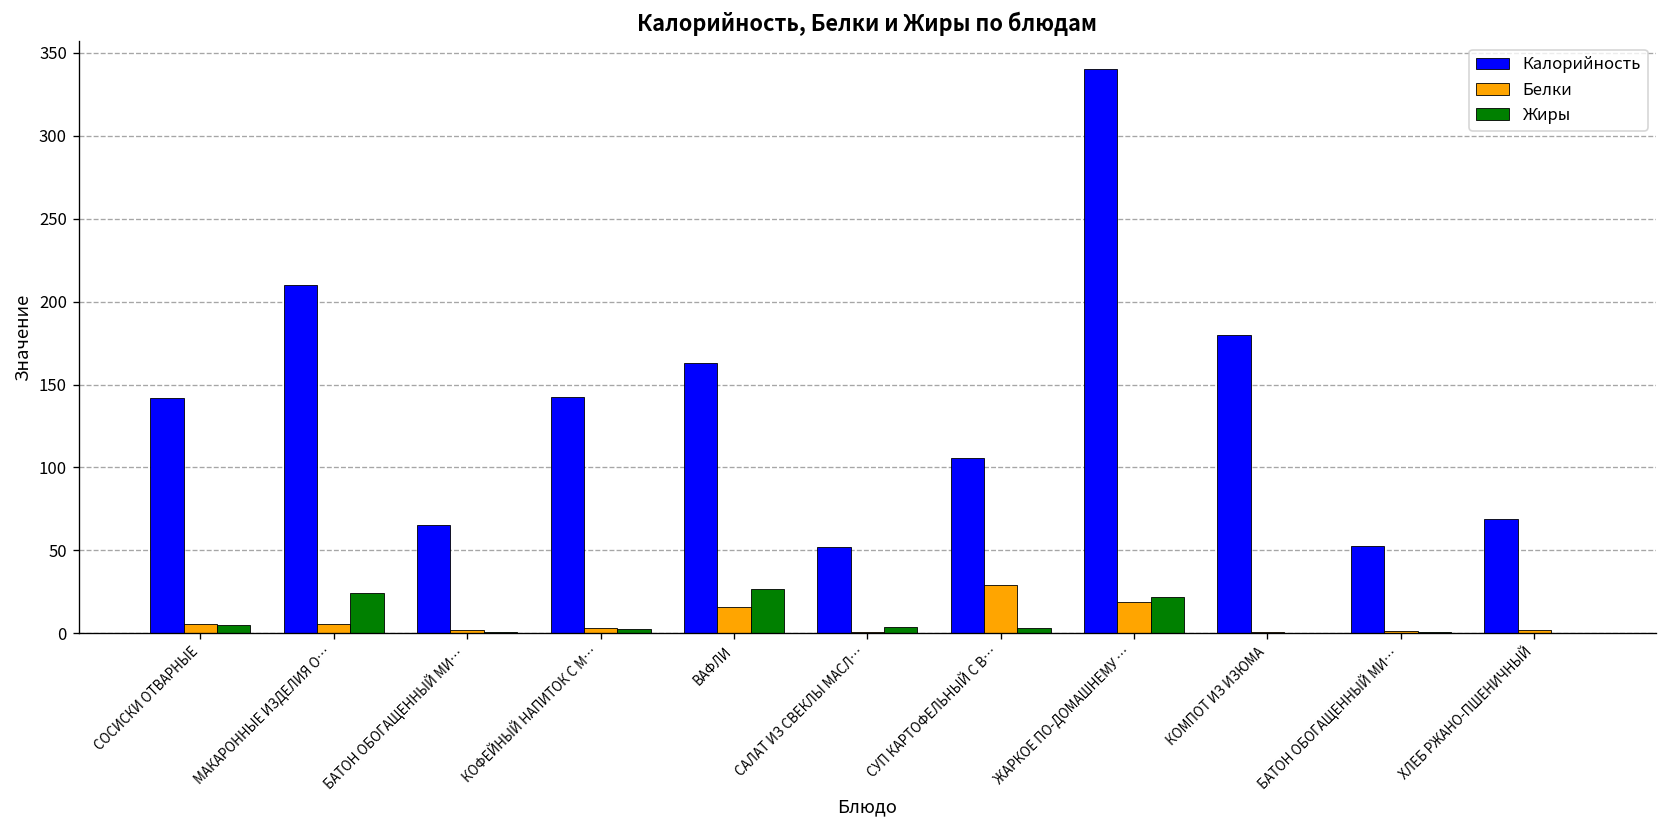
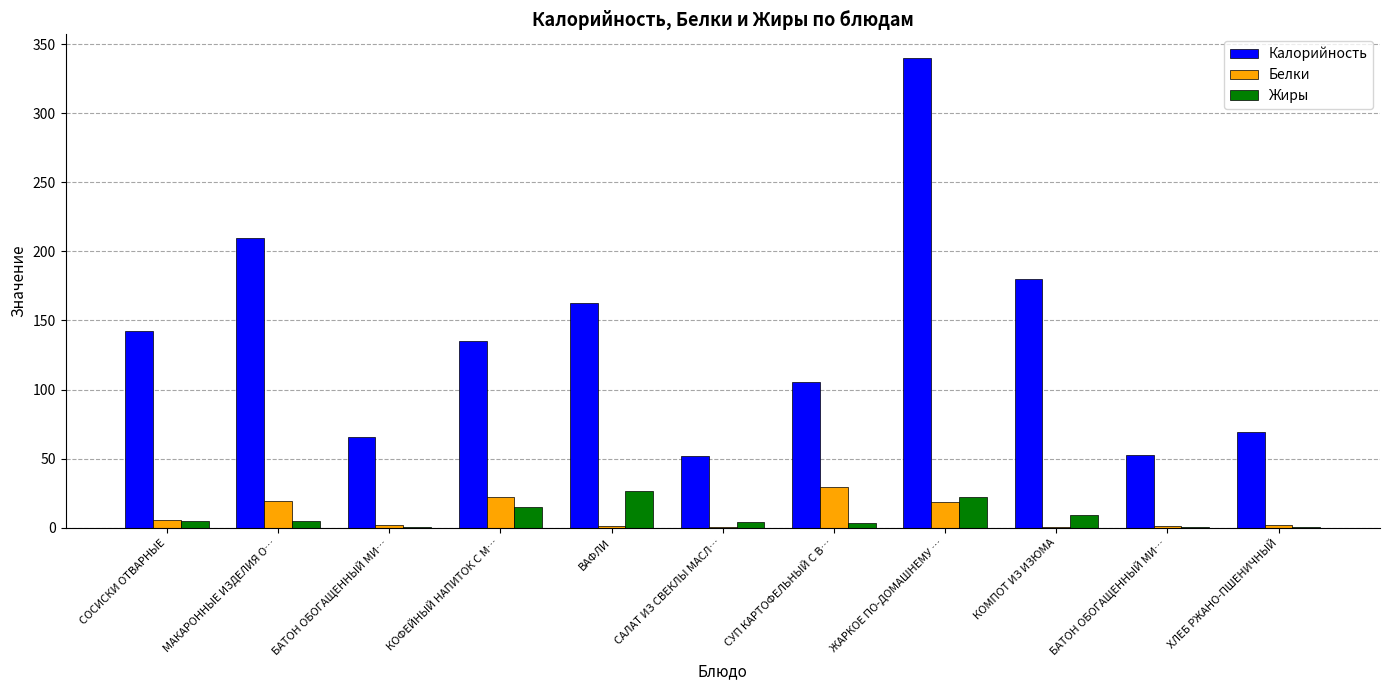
  {
    "Калорийность": {
      "СОСИСКИ ОТВАРНЫЕ": 142,
      "МАКАРОННЫЕ ИЗДЕЛИЯ О…": 210,
-     "КОФЕЙНЫЙ НАПИТОК С М…": 142,
+     "КОФЕЙНЫЙ НАПИТОК С М…": 135,
      "ВАФЛИ": 163,
      "САЛАТ ИЗ СВЕКЛЫ МАСЛ…": 52,
      "СУП КАРТОФЕЛЬНЫЙ С В…": 106,
      "ЖАРКОЕ ПО-ДОМАШНЕМУ …": 340,
      "КОМПОТ ИЗ ИЗЮМА": 180,
      "ХЛЕБ РЖАНО-ПШЕНИЧНЫЙ": 69
    },
    "Белки": {
      "СОСИСКИ ОТВАРНЫЕ": 6,
-     "МАКАРОННЫЕ ИЗДЕЛИЯ О…": 6,
-     "КОФЕЙНЫЙ НАПИТОК С М…": 3,
-     "ВАФЛИ": 16,
+     "МАКАРОННЫЕ ИЗДЕЛИЯ О…": 19,
+     "КОФЕЙНЫЙ НАПИТОК С М…": 22,
+     "ВАФЛИ": 1,
      "СУП КАРТОФЕЛЬНЫЙ С В…": 29,
      "ЖАРКОЕ ПО-ДОМАШНЕМУ …": 19
    },
    "Жиры": {
      "СОСИСКИ ОТВАРНЫЕ": 5,
-     "МАКАРОННЫЕ ИЗДЕЛИЯ О…": 24,
-     "КОФЕЙНЫЙ НАПИТОК С М…": 2,
+     "МАКАРОННЫЕ ИЗДЕЛИЯ О…": 5,
+     "КОФЕЙНЫЙ НАПИТОК С М…": 15,
      "ВАФЛИ": 27,
      "САЛАТ ИЗ СВЕКЛЫ МАСЛ…": 4,
      "СУП КАРТОФЕЛЬНЫЙ С В…": 3,
      "ЖАРКОЕ ПО-ДОМАШНЕМУ …": 22,
-     "КОМПОТ ИЗ ИЗЮМА": 0
+     "КОМПОТ ИЗ ИЗЮМА": 9
    }
  }
